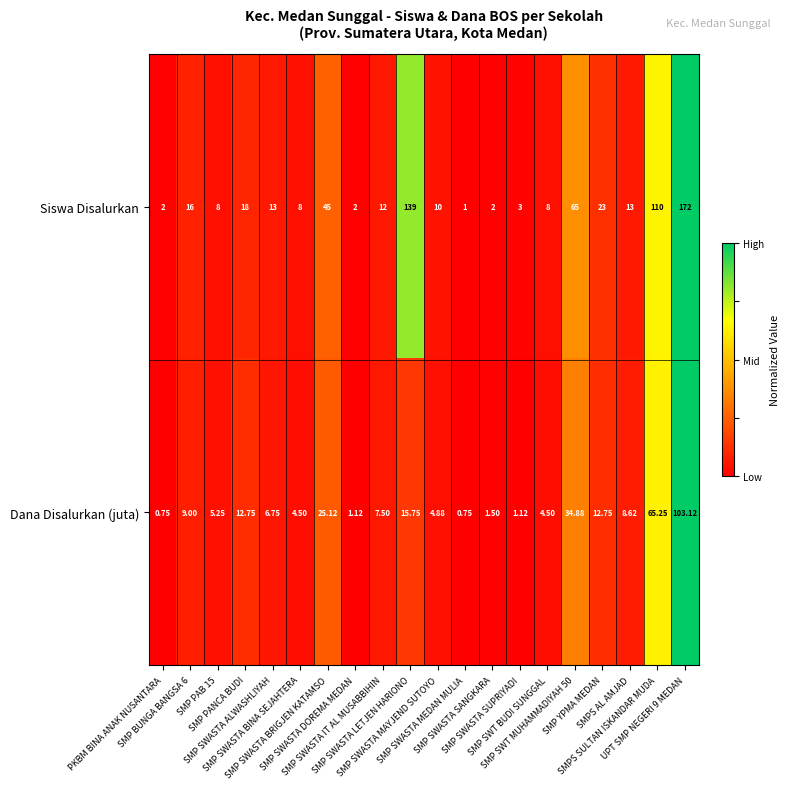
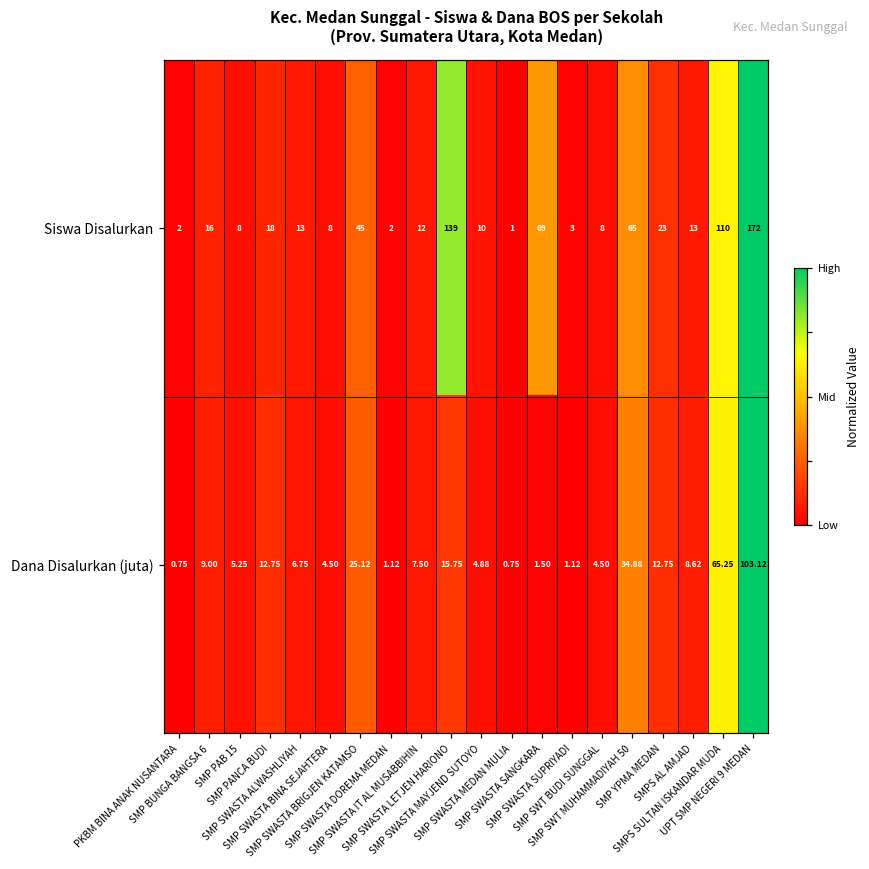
  {
    "Siswa Disalurkan": {
      "PKBM BINA ANAK NUSANTARA": 2,
      "SMP BUNGA BANGSA 6": 16,
      "SMP PAB 15": 8,
      "SMP PANCA BUDI": 18,
      "SMP SWASTA ALWASHLIYAH": 13,
      "SMP SWASTA BINA SEJAHTERA": 8,
      "SMP SWASTA BRIGJEN KATAMSO": 45,
      "SMP SWASTA DOREMA MEDAN": 2,
      "SMP SWASTA IT AL MUSABBIHIN": 12,
      "SMP SWASTA LETJEN HARIONO": 139,
      "SMP SWASTA MAYJEND SUTOYO": 10,
      "SMP SWASTA MEDAN MULIA": 1,
-     "SMP SWASTA SANGKARA": 2,
+     "SMP SWASTA SANGKARA": 69,
      "SMP SWASTA SUPRIYADI": 3,
      "SMP SWT BUDI SUNGGAL": 8,
      "SMP SWT MUHAMMADIYAH 50": 65,
      "SMP YPMA MEDAN": 23,
      "SMPS AL AMJAD": 13,
      "SMPS SULTAN ISKANDAR MUDA": 110,
      "UPT SMP NEGERI 9 MEDAN": 172
    },
    "Dana Disalurkan (juta)": {
      "PKBM BINA ANAK NUSANTARA": 0.75,
      "SMP BUNGA BANGSA 6": 9.00,
      "SMP PAB 15": 5.25,
      "SMP PANCA BUDI": 12.75,
      "SMP SWASTA ALWASHLIYAH": 6.75,
      "SMP SWASTA BINA SEJAHTERA": 4.50,
      "SMP SWASTA BRIGJEN KATAMSO": 25.12,
      "SMP SWASTA DOREMA MEDAN": 1.12,
      "SMP SWASTA IT AL MUSABBIHIN": 7.50,
      "SMP SWASTA LETJEN HARIONO": 15.75,
      "SMP SWASTA MAYJEND SUTOYO": 4.88,
      "SMP SWASTA MEDAN MULIA": 0.75,
      "SMP SWASTA SANGKARA": 1.50,
      "SMP SWASTA SUPRIYADI": 1.12,
      "SMP SWT BUDI SUNGGAL": 4.50,
      "SMP SWT MUHAMMADIYAH 50": 34.88,
      "SMP YPMA MEDAN": 12.75,
      "SMPS AL AMJAD": 8.62,
      "SMPS SULTAN ISKANDAR MUDA": 65.25,
      "UPT SMP NEGERI 9 MEDAN": 103.12
    }
  }
